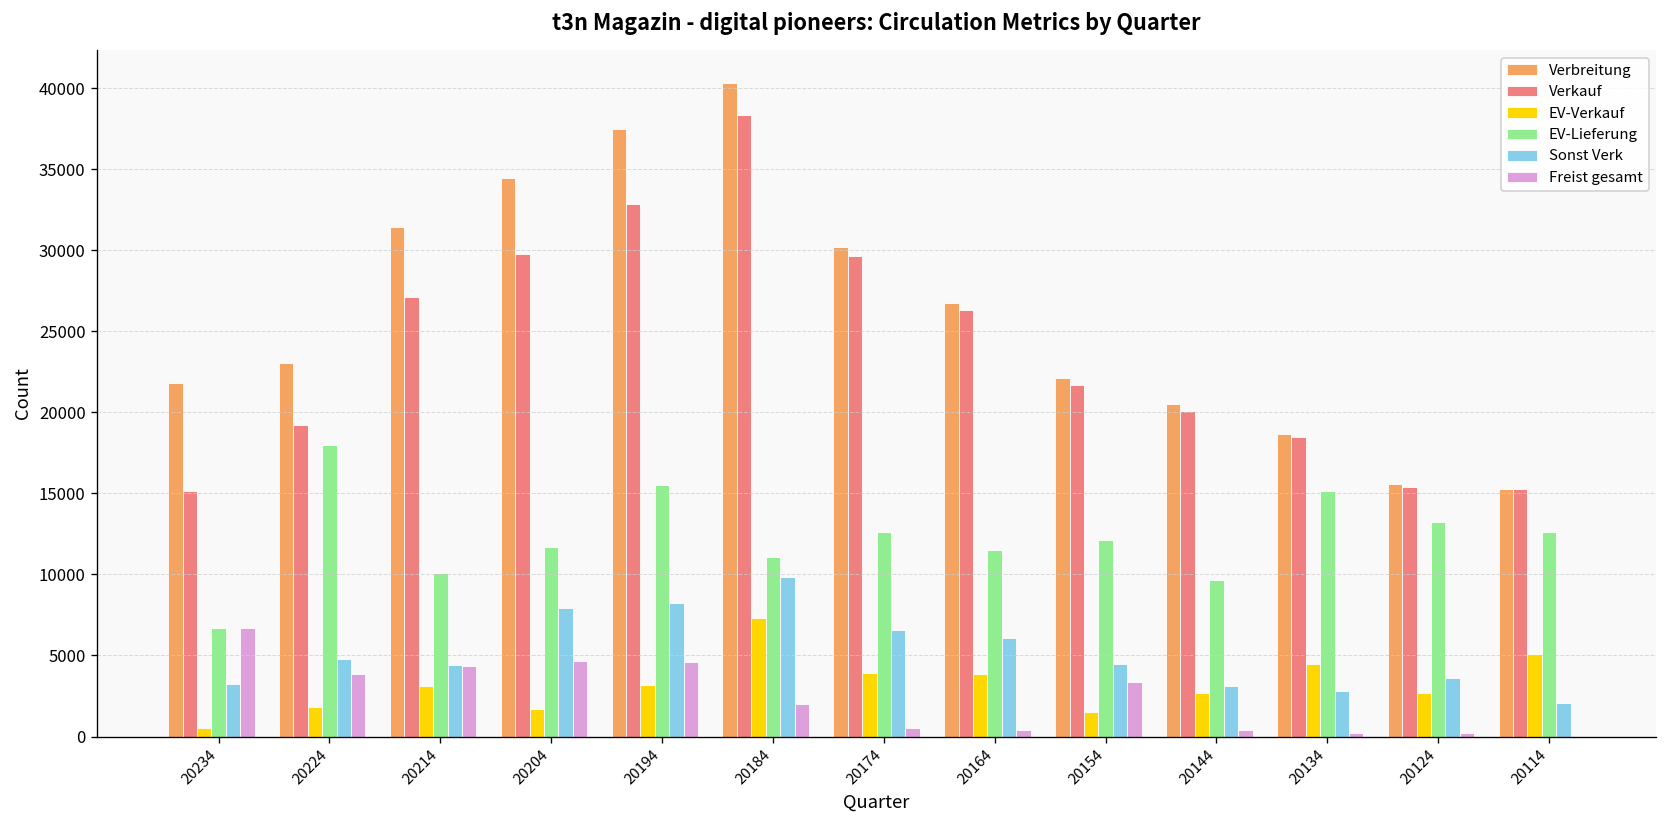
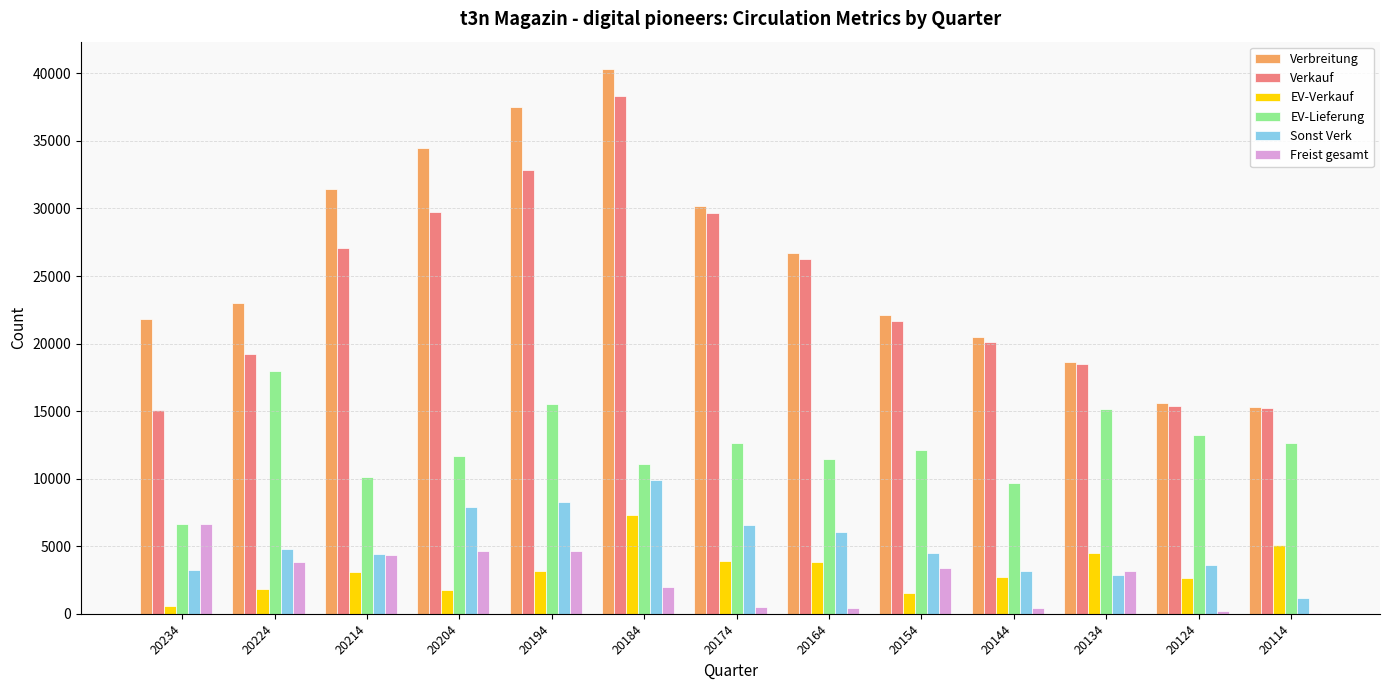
  {
    "EV-Verkauf": {
      "20234": 500,
      "20224": 1800,
      "20214": 3100,
      "20204": 1700,
      "20194": 3200,
      "20184": 7300,
      "20174": 3900,
      "20164": 3900,
      "20154": 1500,
      "20144": 2700,
      "20134": 4500,
      "20124": 2700,
      "20114": 5100
    },
    "EV-Lieferung": {
      "20234": 6700,
      "20224": 18000,
      "20214": 10100,
      "20204": 11700,
      "20194": 15500,
      "20184": 11100,
      "20174": 12600,
      "20164": 11500,
      "20154": 12100,
      "20144": 9700,
      "20134": 15200,
      "20124": 13200,
      "20114": 12600
    },
    "Sonst Verk": {
      "20234": 3200,
      "20224": 4800,
      "20214": 4400,
      "20204": 7900,
      "20194": 8300,
      "20184": 9900,
      "20174": 6600,
      "20164": 6100,
      "20154": 4500,
      "20144": 3100,
      "20134": 2800,
      "20124": 3600,
-     "20114": 2100
+     "20114": 1200
    },
    "Freist gesamt": {
      "20234": 6700,
      "20224": 3800,
      "20214": 4300,
      "20204": 4700,
      "20194": 4600,
      "20184": 2000,
      "20174": 500,
      "20164": 400,
      "20154": 3400,
      "20144": 400,
-     "20134": 200,
+     "20134": 3200,
      "20124": 200
    }
  }
